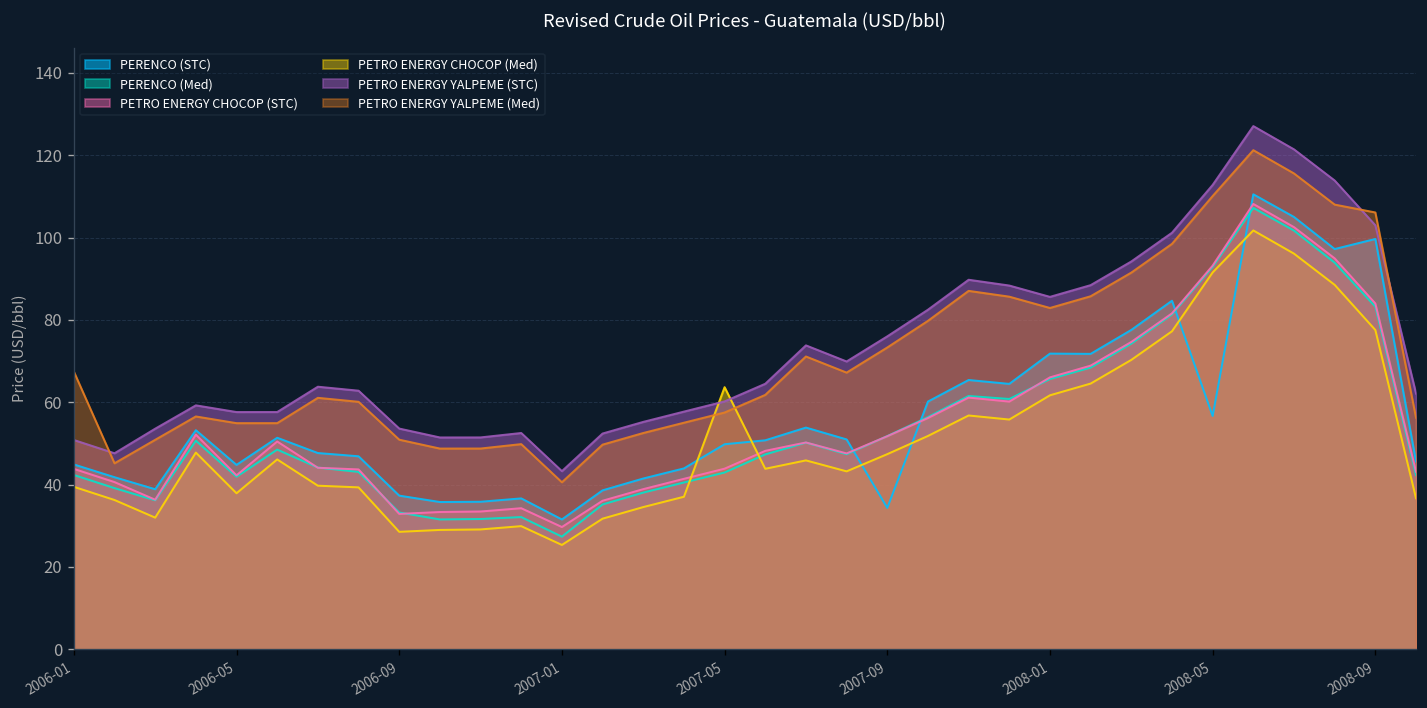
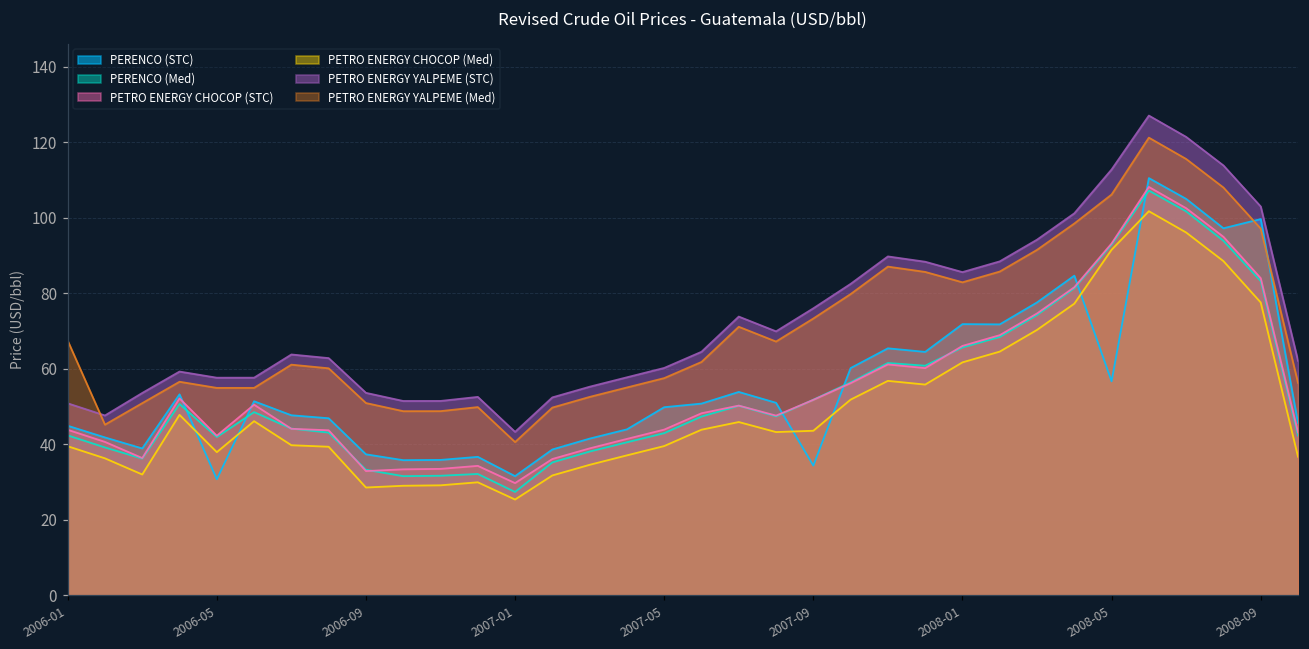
  {
    "PERENCO (STC)": {
      "2006-01": 45,
-     "2006-05": 45,
+     "2006-05": 31,
      "2006-09": 37,
      "2007-01": 32,
      "2007-05": 50,
      "2007-09": 34,
      "2008-01": 72,
      "2008-05": 57,
      "2008-09": 100
    },
    "PERENCO (Med)": {
      "2006-01": 42,
      "2007-01": 27,
      "2007-05": 43,
      "2008-09": 83
    },
    "PETRO ENERGY CHOCOP (Med)": {
      "2006-01": 39,
      "2006-05": 38,
      "2006-09": 29,
      "2007-01": 25,
-     "2007-05": 64,
-     "2007-09": 47,
+     "2007-05": 40,
+     "2007-09": 44,
      "2008-01": 62,
      "2008-05": 92,
      "2008-09": 78
    },
    "PETRO ENERGY YALPEME (Med)": {
      "2006-01": 67,
      "2006-05": 55,
      "2006-09": 51,
      "2007-01": 41,
      "2007-05": 58,
      "2007-09": 73,
      "2008-01": 83,
-     "2008-05": 110,
-     "2008-09": 106
+     "2008-05": 106,
+     "2008-09": 97
    }
  }
